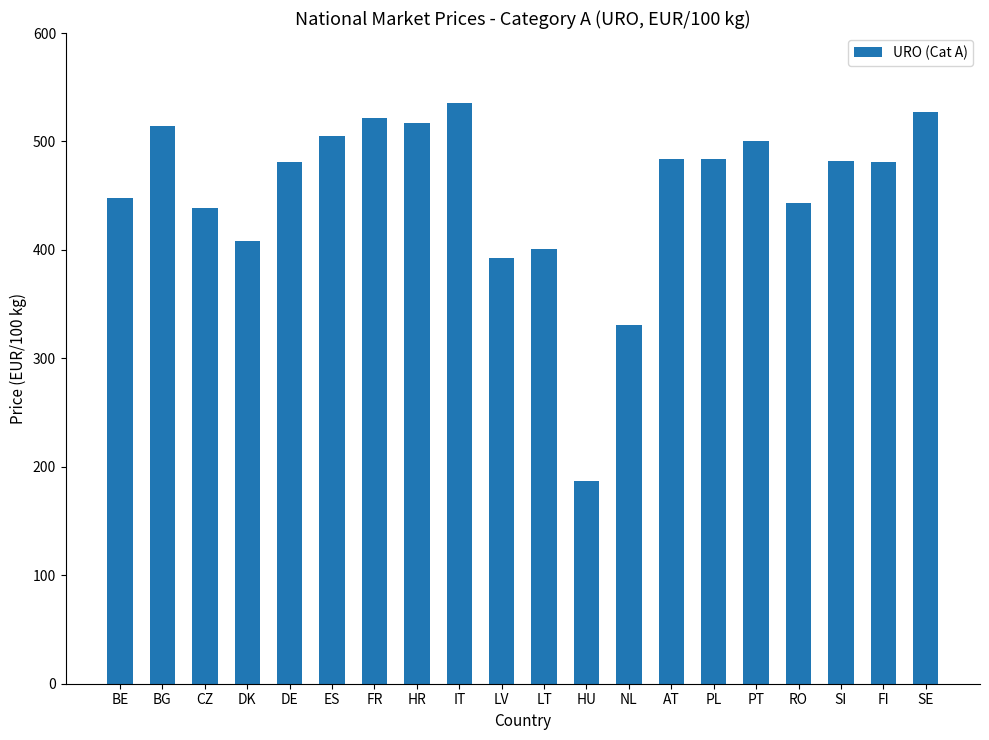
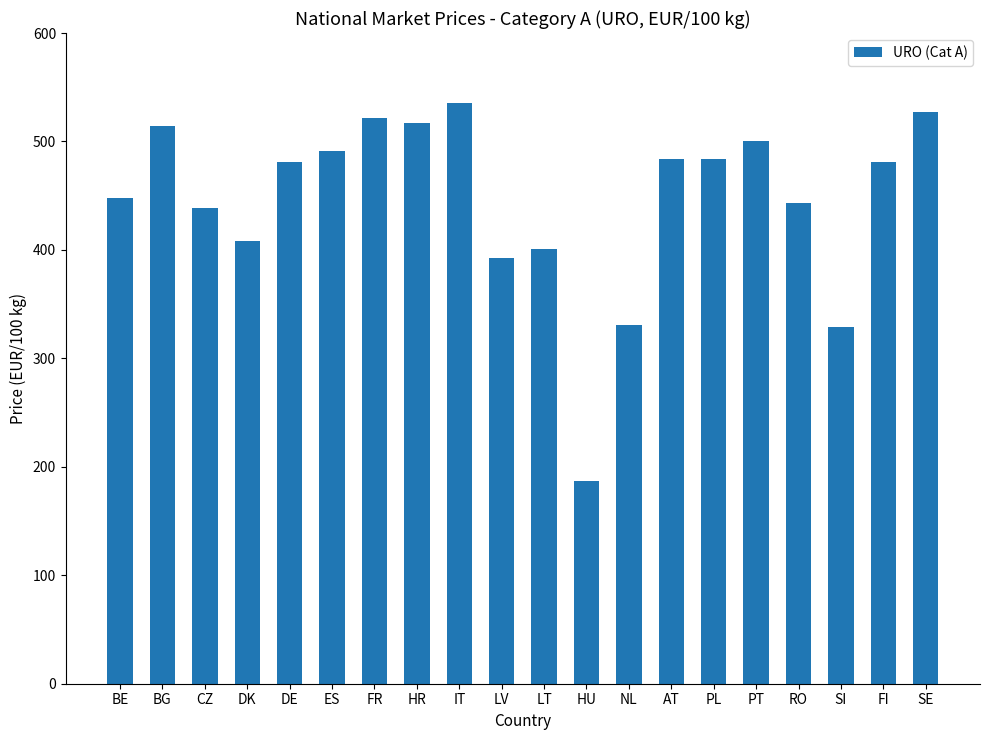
  {
    "BE": 448,
    "BG": 515,
    "CZ": 438,
    "DK": 408,
    "DE": 481,
-   "ES": 505,
+   "ES": 491,
    "FR": 522,
    "HR": 517,
    "IT": 536,
    "LV": 392,
    "LT": 401,
    "HU": 187,
    "NL": 331,
    "AT": 484,
    "PL": 484,
    "PT": 500,
    "RO": 443,
-   "SI": 482,
+   "SI": 329,
    "FI": 481,
    "SE": 527
  }
